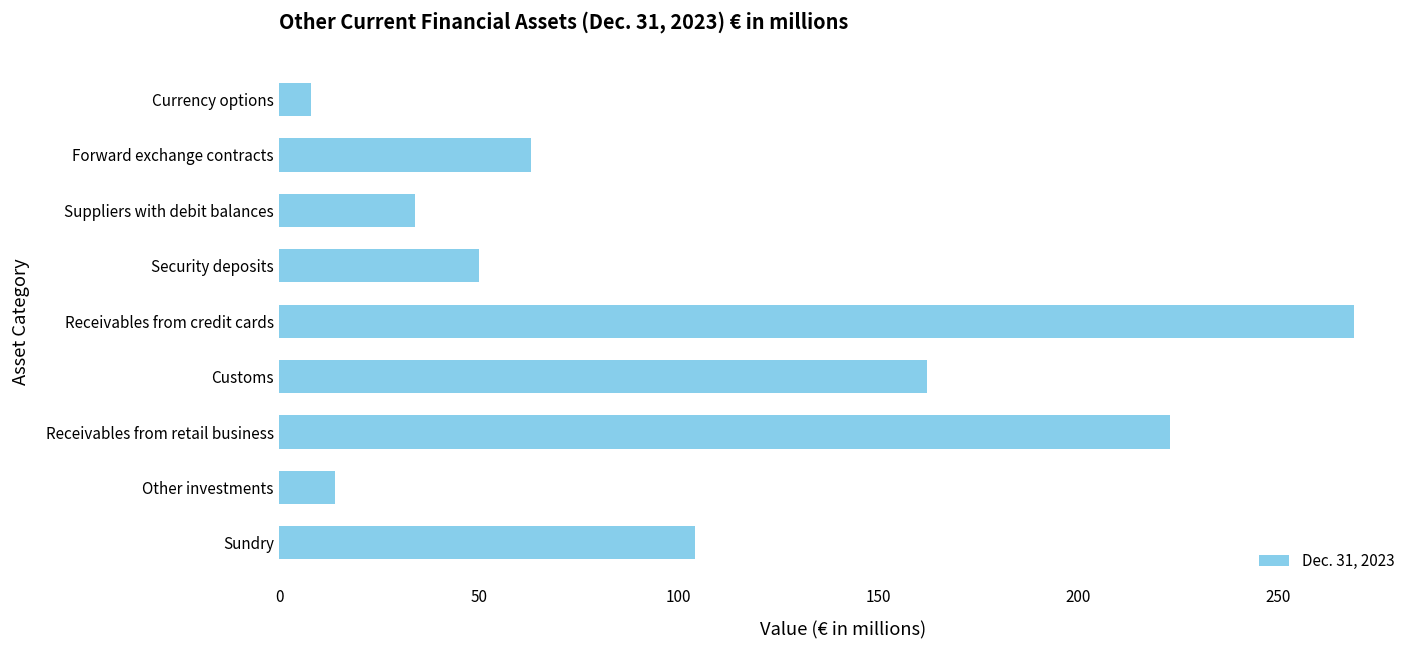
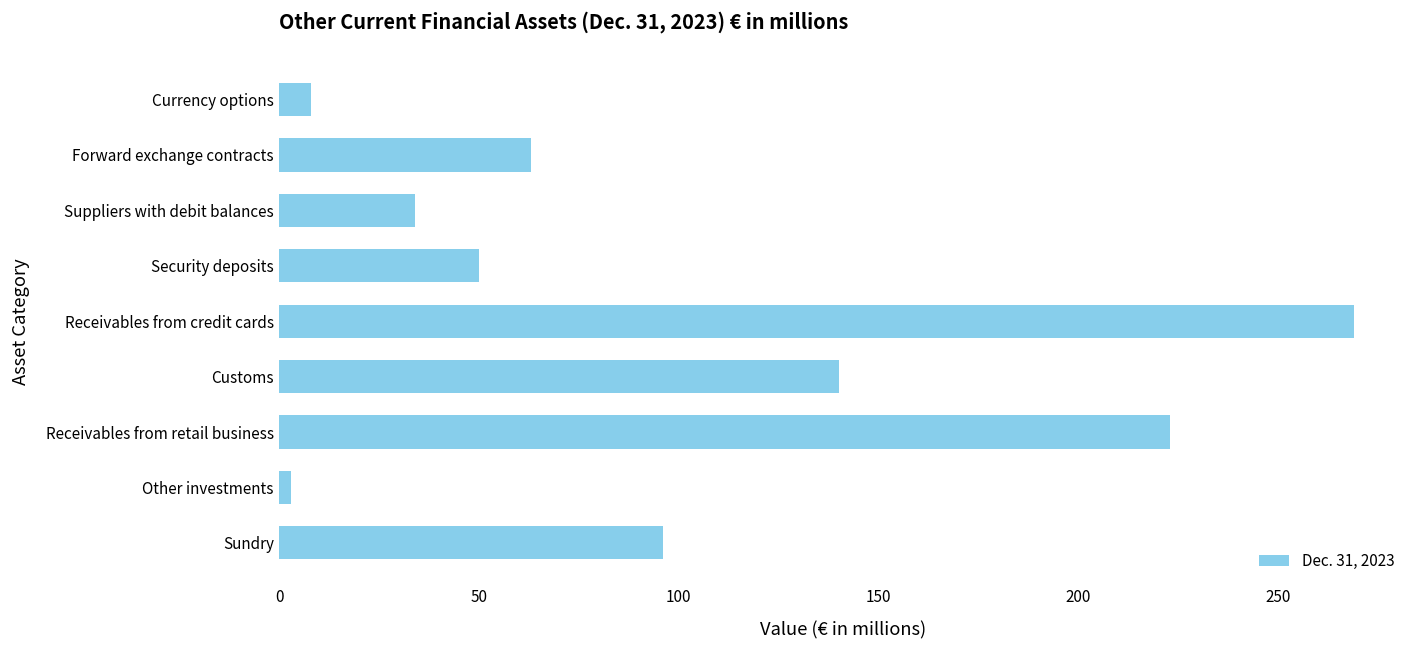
  {
    "Currency options": 8,
    "Forward exchange contracts": 63,
    "Suppliers with debit balances": 34,
    "Security deposits": 50,
    "Receivables from credit cards": 269,
-   "Customs": 162,
+   "Customs": 140,
    "Receivables from retail business": 223,
-   "Other investments": 14,
-   "Sundry": 104
+   "Other investments": 3,
+   "Sundry": 96
  }
